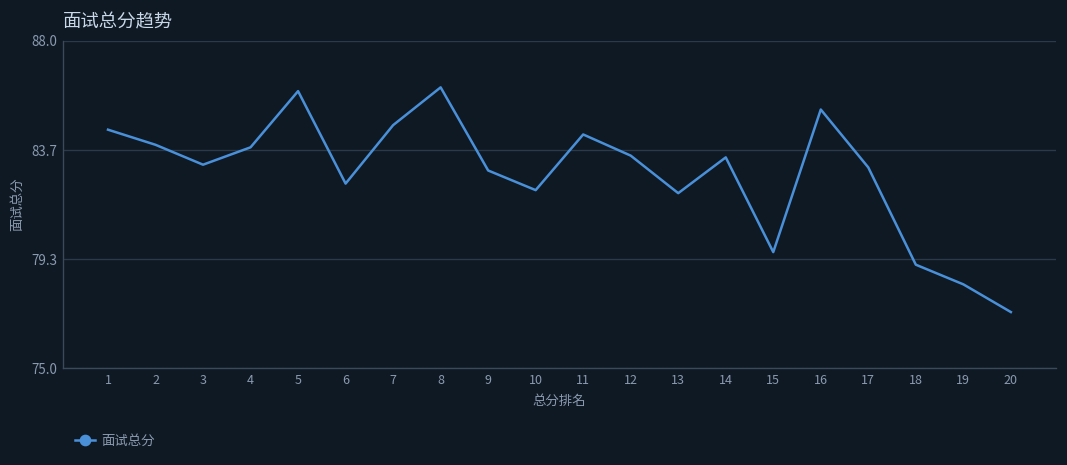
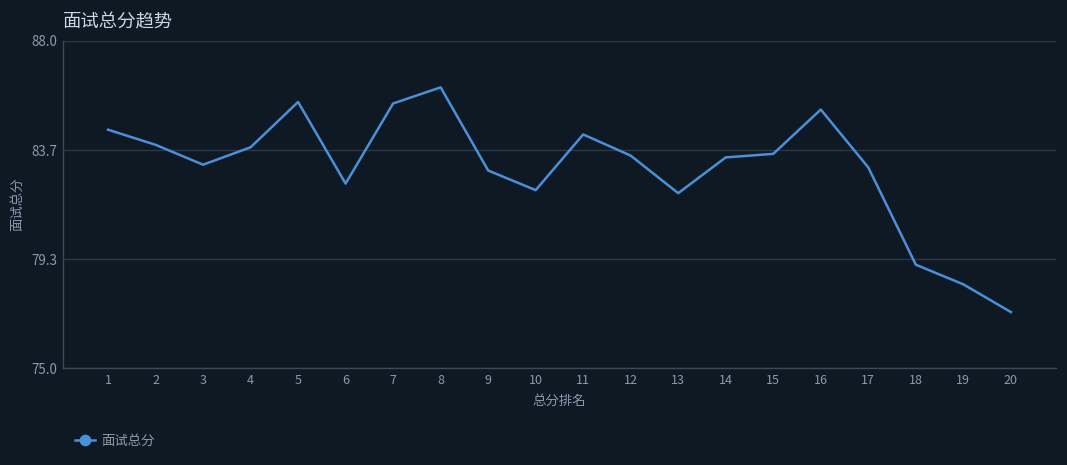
  {
    "1": 84.5,
    "2": 83.9,
    "3": 83.1,
    "4": 83.8,
-   "5": 86.0,
+   "5": 85.6,
    "6": 82.3,
-   "7": 84.6,
+   "7": 85.5,
    "8": 86.1,
    "9": 82.8,
    "10": 82.1,
    "11": 84.3,
    "12": 83.4,
    "13": 81.9,
    "14": 83.4,
-   "15": 79.6,
+   "15": 83.5,
    "16": 85.3,
    "17": 83.0,
    "18": 79.1,
    "19": 78.3,
    "20": 77.2
  }
